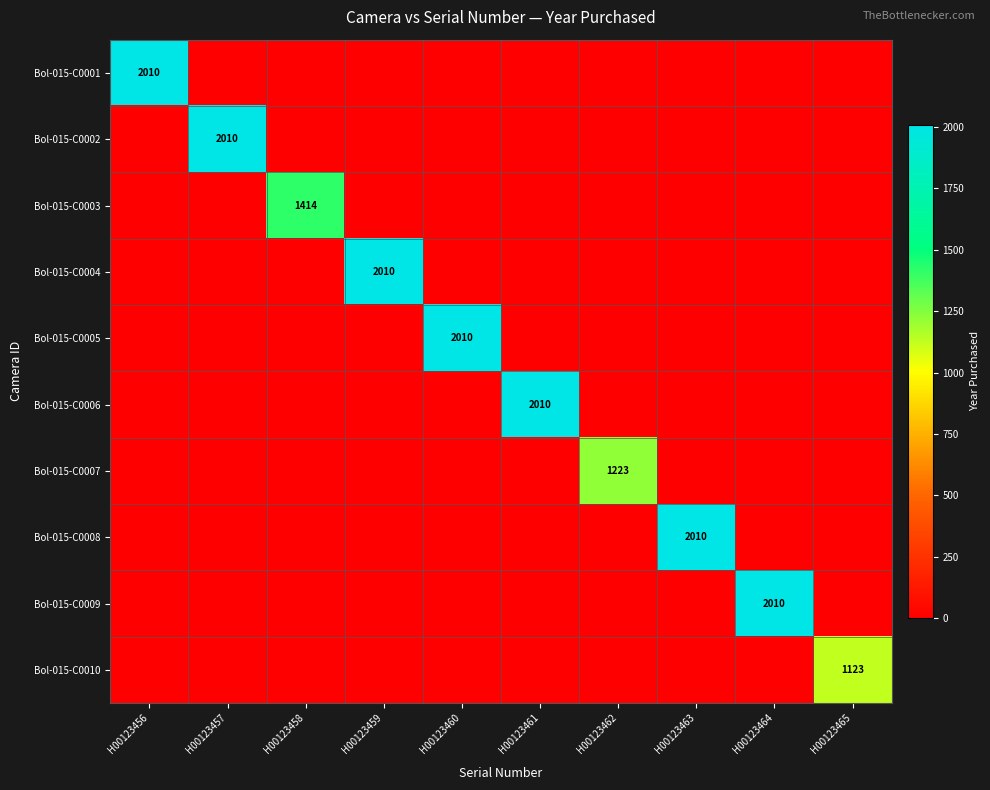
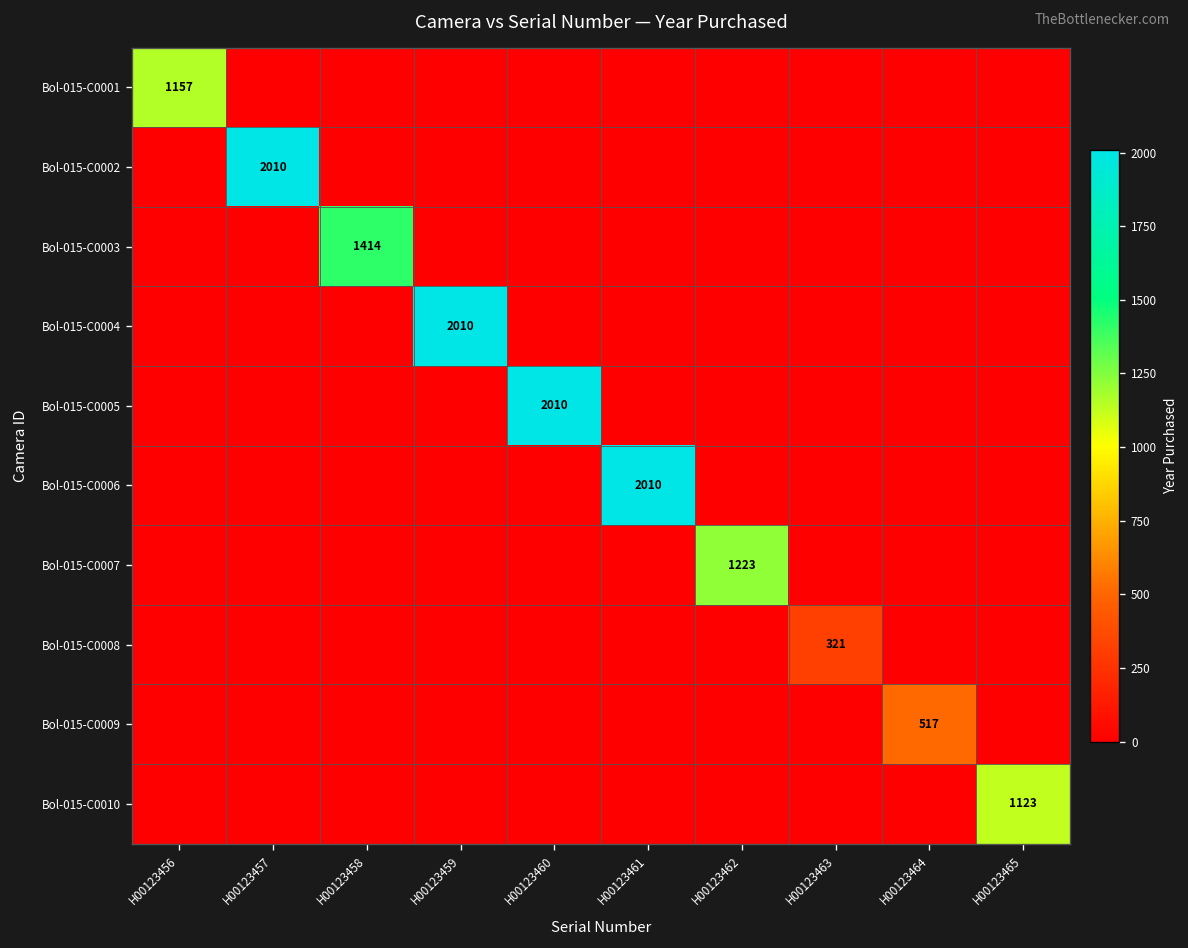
  {
    "Bol-015-C0001": {
-     "H00123456": 2010
+     "H00123456": 1157
    },
    "Bol-015-C0002": {
      "H00123457": 2010
    },
    "Bol-015-C0003": {
      "H00123458": 1414
    },
    "Bol-015-C0004": {
      "H00123459": 2010
    },
    "Bol-015-C0005": {
      "H00123460": 2010
    },
    "Bol-015-C0006": {
      "H00123461": 2010
    },
    "Bol-015-C0007": {
      "H00123462": 1223
    },
    "Bol-015-C0008": {
-     "H00123463": 2010
+     "H00123463": 321
    },
    "Bol-015-C0009": {
-     "H00123464": 2010
+     "H00123464": 517
    },
    "Bol-015-C0010": {
      "H00123465": 1123
    }
  }
